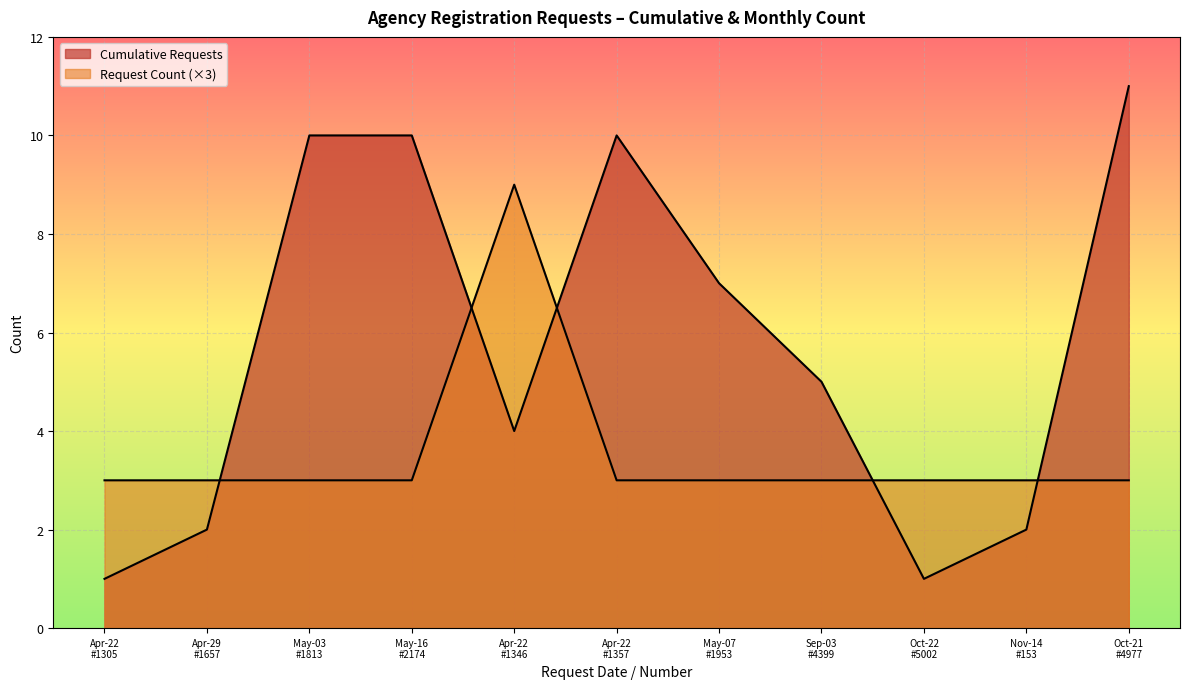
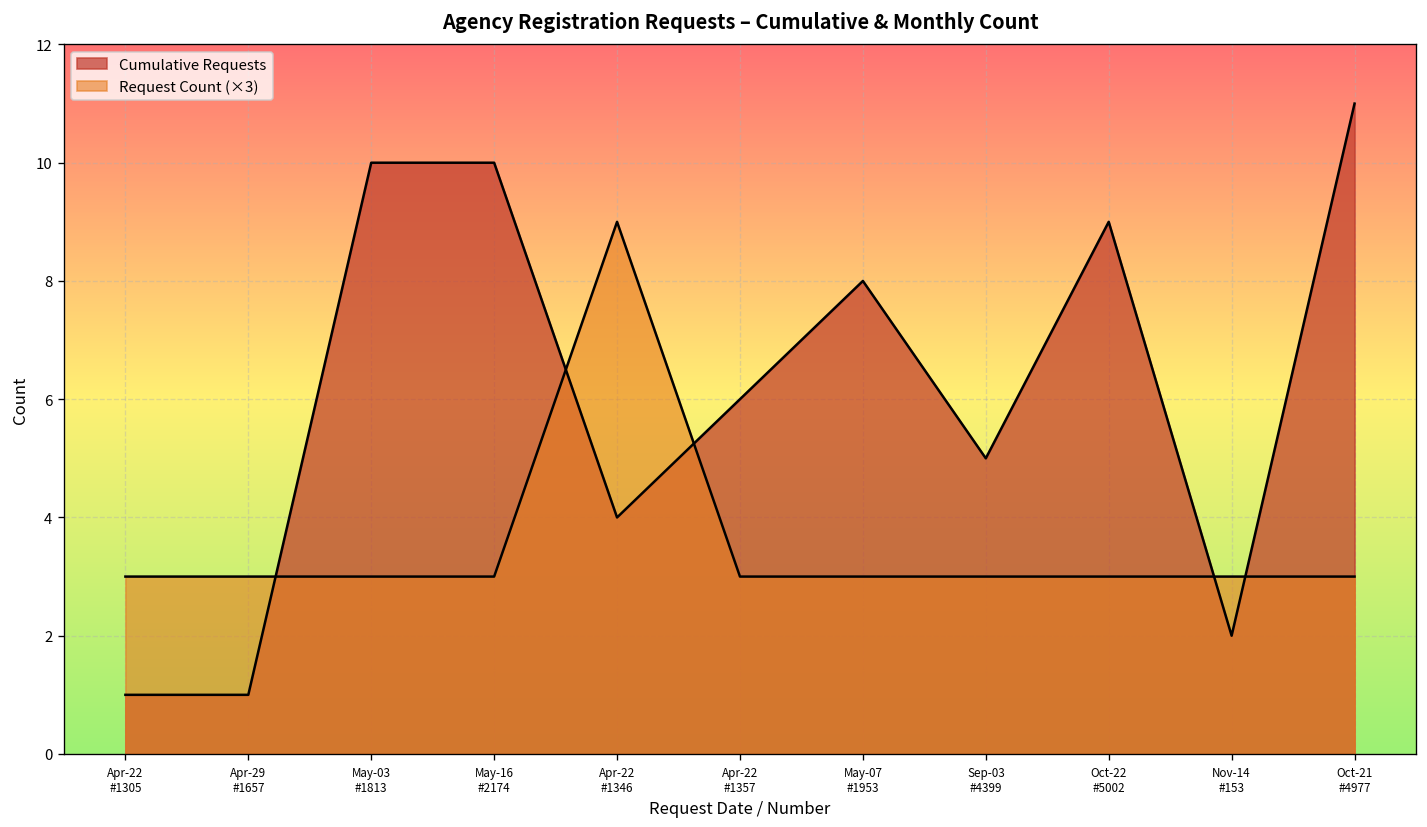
  {
    "Cumulative Requests": {
      "Apr-22 #1305": 1,
-     "Apr-29 #1657": 2,
+     "Apr-29 #1657": 1,
      "May-03 #1813": 10,
      "May-16 #2174": 10,
      "Apr-22 #1346": 4,
-     "Apr-22 #1357": 10,
-     "May-07 #1953": 7,
+     "Apr-22 #1357": 6,
+     "May-07 #1953": 8,
      "Sep-03 #4399": 5,
-     "Oct-22 #5002": 1,
+     "Oct-22 #5002": 9,
      "Nov-14 #153": 2,
      "Oct-21 #4977": 11
    },
    "Request Count (×3)": {
      "Apr-22 #1305": 3,
      "Apr-29 #1657": 3,
      "May-03 #1813": 3,
      "May-16 #2174": 3,
      "Apr-22 #1346": 9,
      "Apr-22 #1357": 3,
      "May-07 #1953": 3,
      "Sep-03 #4399": 3,
      "Oct-22 #5002": 3,
      "Nov-14 #153": 3,
      "Oct-21 #4977": 3
    }
  }
